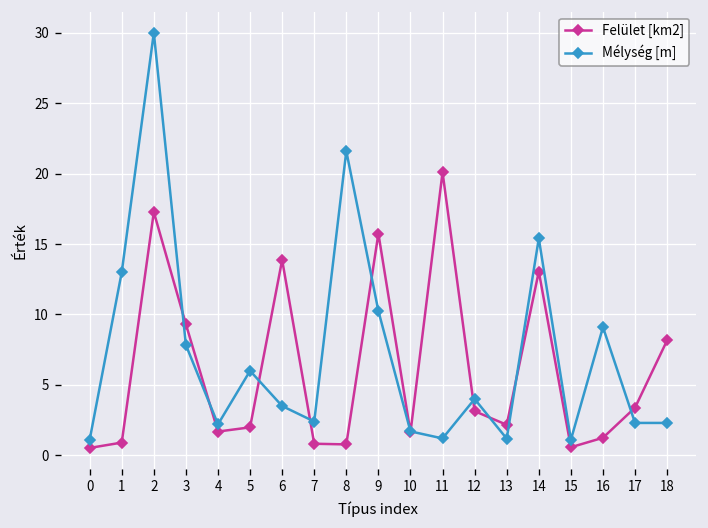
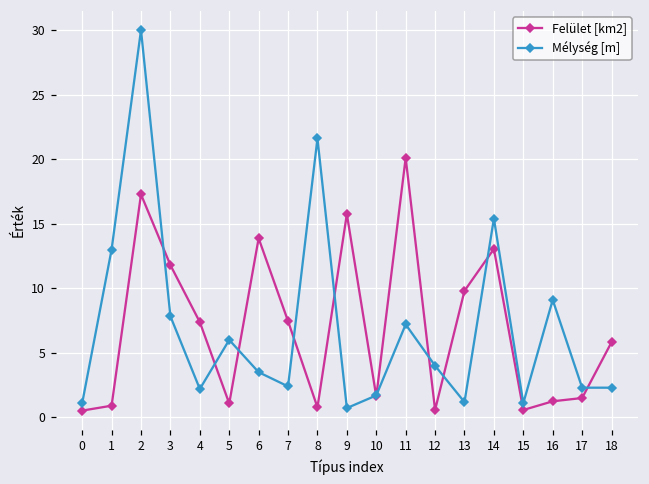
  {
    "Felület [km2]": {
      "0": 0.5,
      "1": 0.9,
      "2": 17.3,
-     "3": 9.3,
-     "4": 1.7,
-     "5": 2.0,
+     "3": 11.8,
+     "4": 7.4,
+     "5": 1.1,
      "6": 13.9,
-     "7": 0.8,
+     "7": 7.5,
      "8": 0.8,
      "9": 15.7,
      "11": 20.1,
-     "12": 3.1,
-     "13": 2.2,
+     "12": 0.6,
+     "13": 9.8,
      "14": 13.0,
      "15": 0.6,
      "16": 1.2,
-     "17": 3.4,
-     "18": 8.2
+     "17": 1.5,
+     "18": 5.8
    },
    "Mélység [m]": {
      "0": 1.1,
      "1": 13.0,
      "2": 30.0,
      "3": 7.8,
      "4": 2.2,
      "5": 6.0,
      "6": 3.5,
      "7": 2.4,
      "8": 21.6,
-     "9": 10.2,
-     "11": 1.2,
+     "9": 0.7,
+     "11": 7.2,
      "12": 4.0,
      "13": 1.2,
      "14": 15.4,
      "15": 1.1,
      "16": 9.1,
      "17": 2.3,
      "18": 2.3
    }
  }
